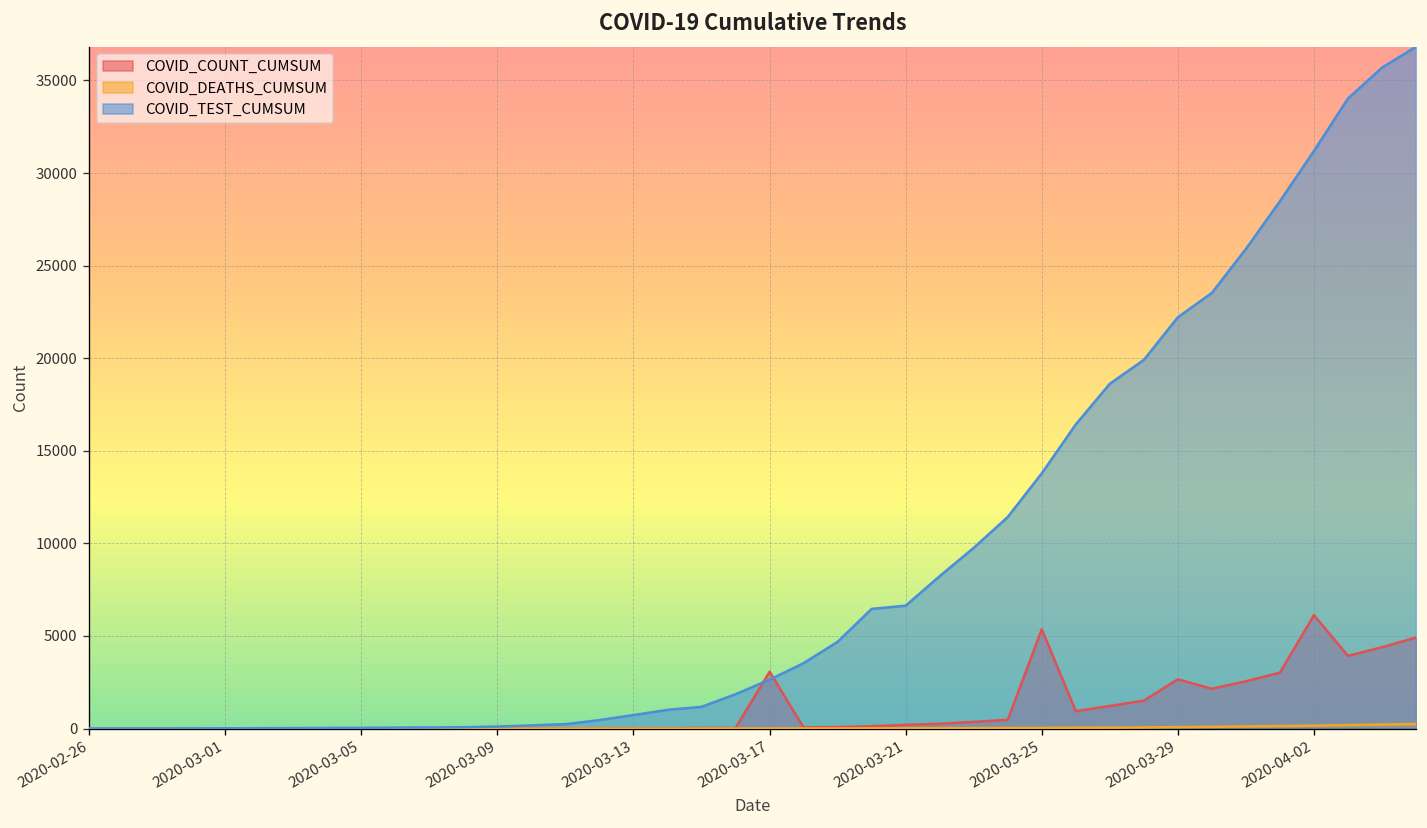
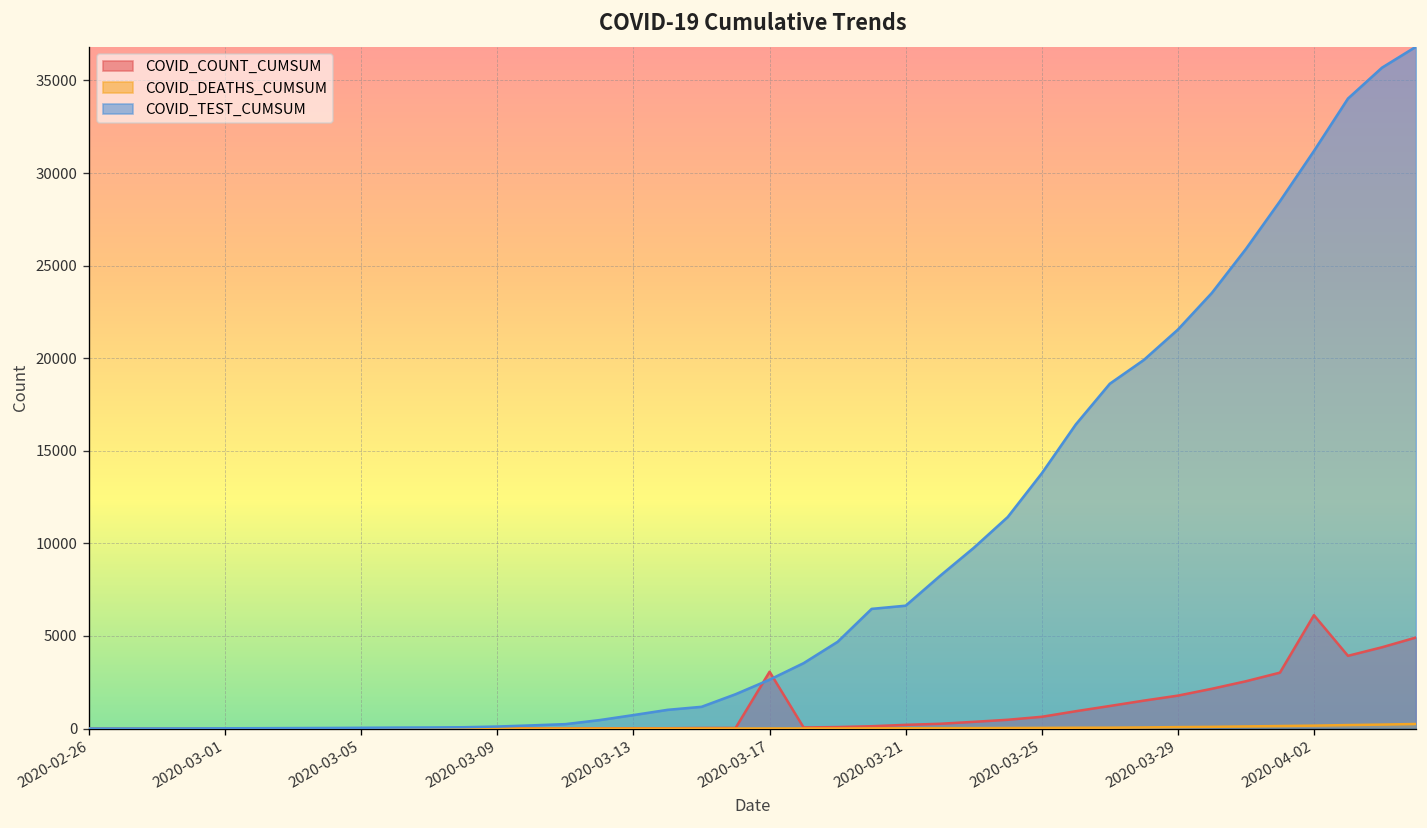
  {
    "COVID_COUNT_CUMSUM": {
      "2020-03-17": 3100,
      "2020-03-21": 200,
-     "2020-03-25": 5400,
-     "2020-03-29": 2700,
+     "2020-03-25": 600,
+     "2020-03-29": 1800,
      "2020-04-02": 6100
    },
    "COVID_DEATHS_CUMSUM": {
      "2020-03-17": 0,
      "2020-03-21": 0,
      "2020-03-25": 0,
      "2020-03-29": 100,
      "2020-04-02": 200
    },
    "COVID_TEST_CUMSUM": {
      "2020-03-13": 700,
      "2020-03-17": 2600,
      "2020-03-21": 6600,
      "2020-03-25": 13800,
-     "2020-03-29": 22200,
+     "2020-03-29": 21500,
      "2020-04-02": 31200
    }
  }
